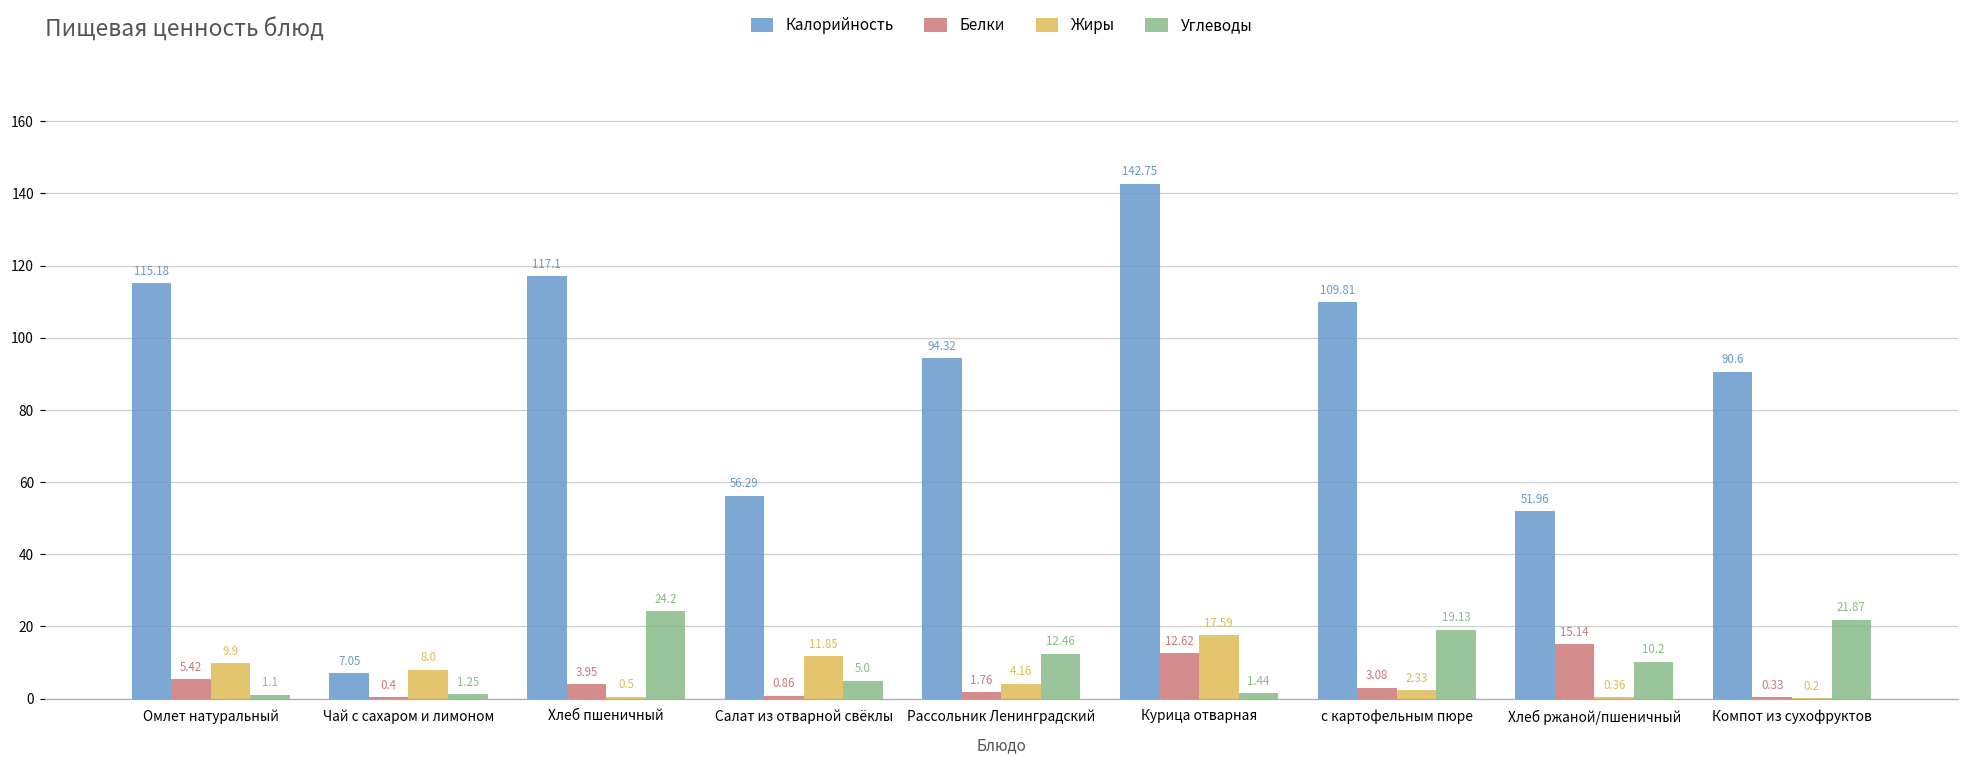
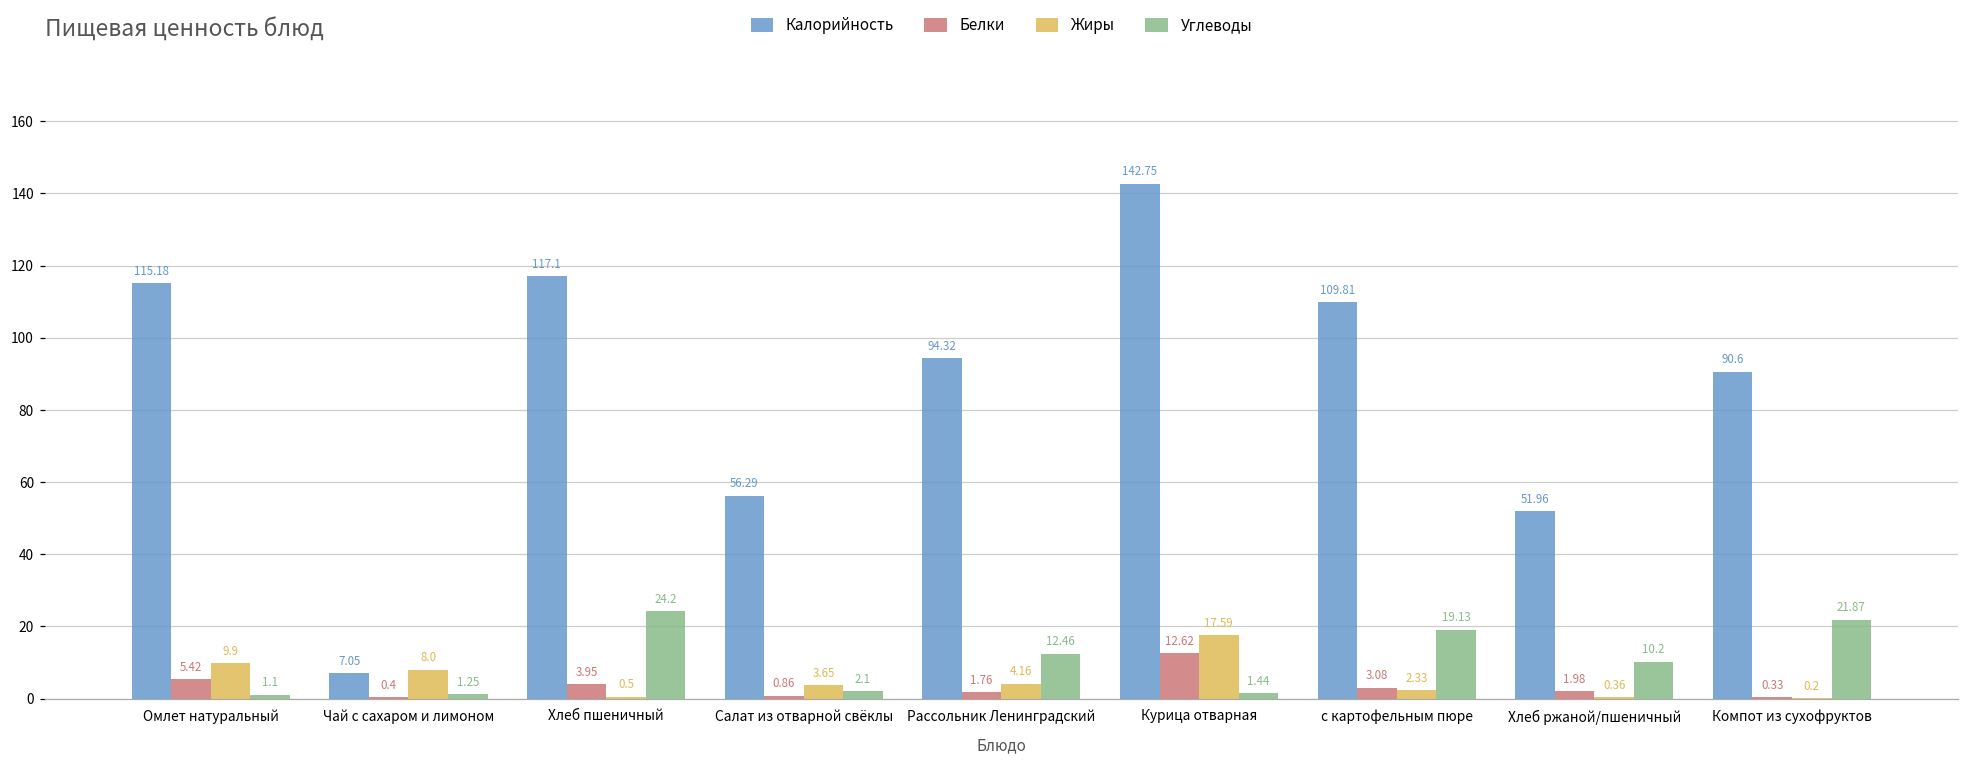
  {
    "Калорийность": {
      "Омлет натуральный": 115.18,
      "Чай с сахаром и лимоном": 7.05,
      "Хлеб пшеничный": 117.1,
      "Салат из отварной свёклы": 56.29,
      "Рассольник Ленинградский": 94.32,
      "Курица отварная": 142.75,
      "с картофельным пюре": 109.81,
      "Хлеб ржаной/пшеничный": 51.96,
      "Компот из сухофруктов": 90.6
    },
    "Белки": {
      "Омлет натуральный": 5.42,
      "Чай с сахаром и лимоном": 0.4,
      "Хлеб пшеничный": 3.95,
      "Салат из отварной свёклы": 0.86,
      "Рассольник Ленинградский": 1.76,
      "Курица отварная": 12.62,
      "с картофельным пюре": 3.08,
-     "Хлеб ржаной/пшеничный": 15.14,
+     "Хлеб ржаной/пшеничный": 1.98,
      "Компот из сухофруктов": 0.33
    },
    "Жиры": {
      "Омлет натуральный": 9.9,
      "Чай с сахаром и лимоном": 8.0,
      "Хлеб пшеничный": 0.5,
-     "Салат из отварной свёклы": 11.85,
+     "Салат из отварной свёклы": 3.65,
      "Рассольник Ленинградский": 4.16,
      "Курица отварная": 17.59,
      "с картофельным пюре": 2.33,
      "Хлеб ржаной/пшеничный": 0.36,
      "Компот из сухофруктов": 0.2
    },
    "Углеводы": {
      "Омлет натуральный": 1.1,
      "Чай с сахаром и лимоном": 1.25,
      "Хлеб пшеничный": 24.2,
-     "Салат из отварной свёклы": 5.0,
+     "Салат из отварной свёклы": 2.1,
      "Рассольник Ленинградский": 12.46,
      "Курица отварная": 1.44,
      "с картофельным пюре": 19.13,
      "Хлеб ржаной/пшеничный": 10.2,
      "Компот из сухофруктов": 21.87
    }
  }
